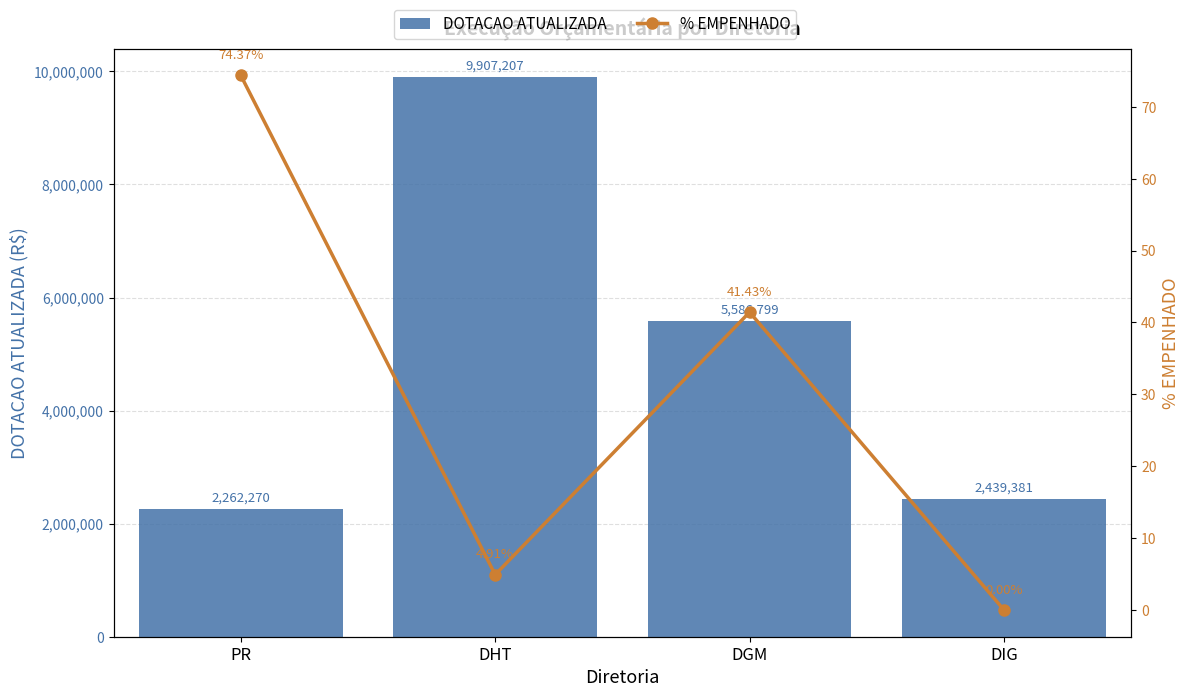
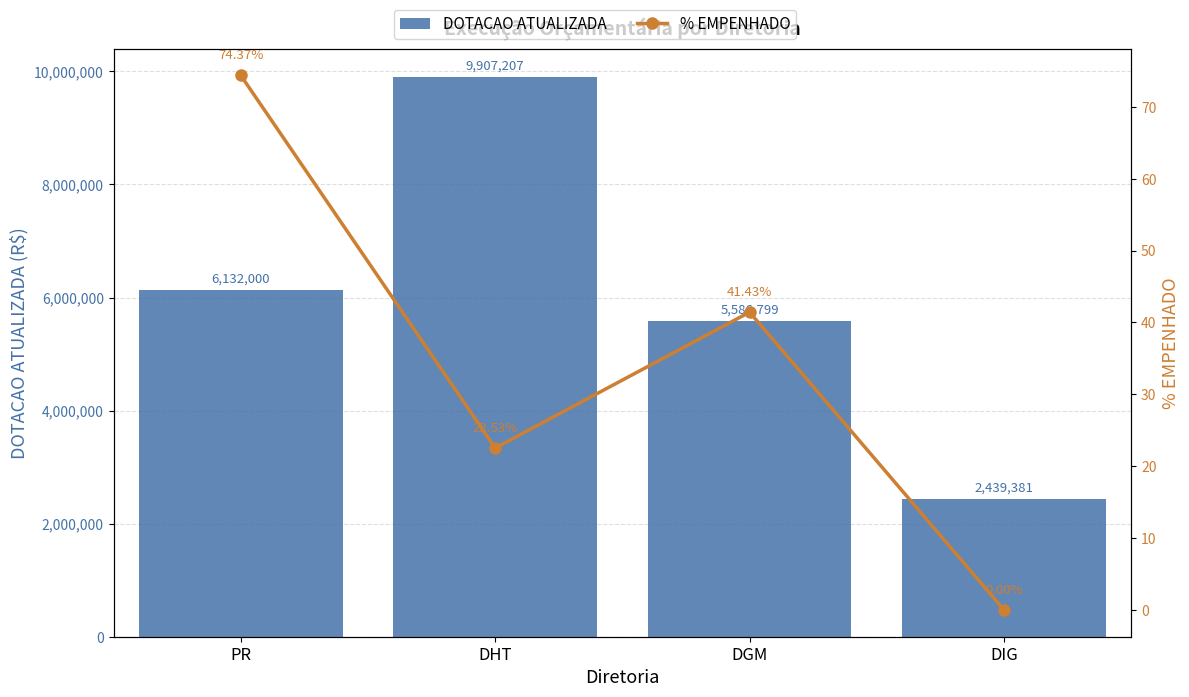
  {
    "DOTACAO ATUALIZADA": {
-     "PR": "2,262,270",
+     "PR": "6,132,000",
      "DHT": "9,907,207",
      "DIG": "2,439,381"
    },
    "% EMPENHADO": {
      "PR": "74.37%",
-     "DHT": "4.91%",
+     "DHT": "22.53%",
      "DGM": "41.43%",
      "DIG": "0.00%"
    }
  }
